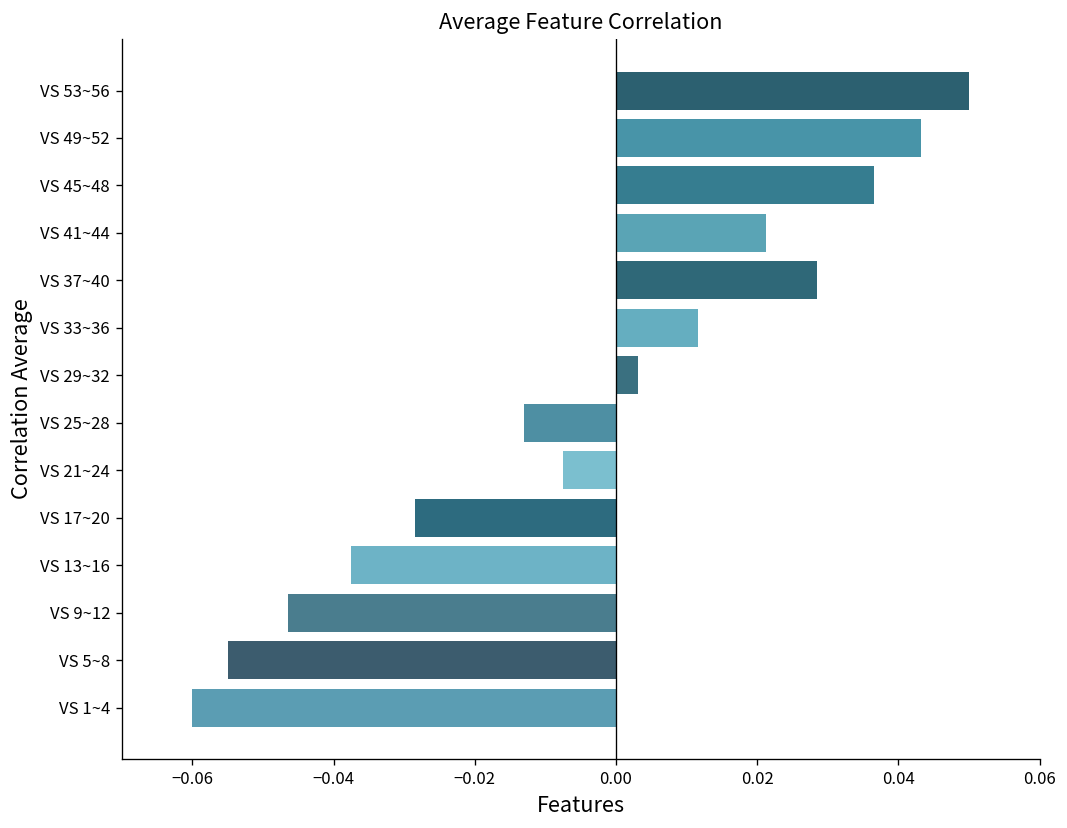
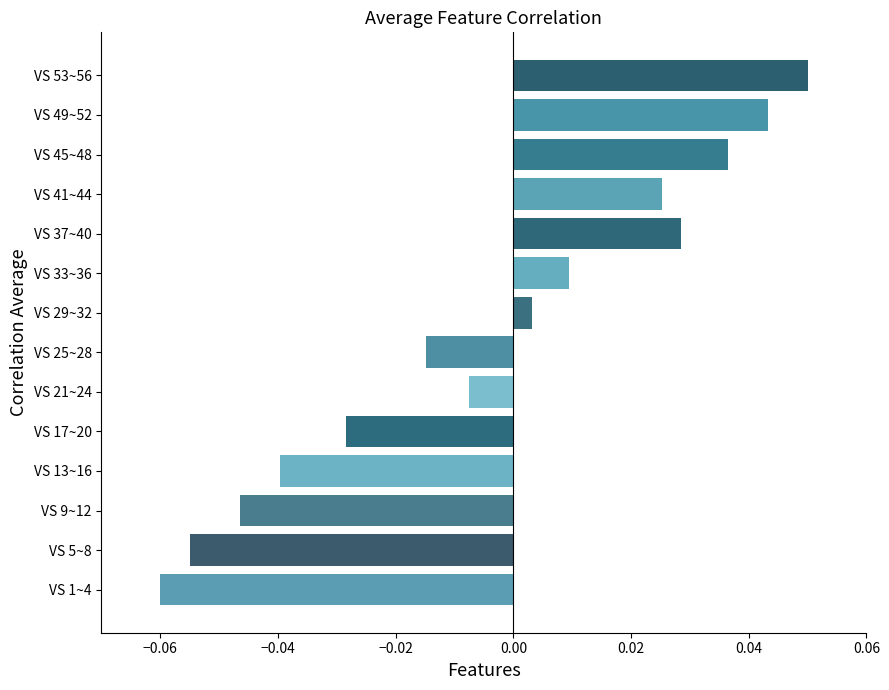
  {
    "VS 53~56": 0.050,
    "VS 49~52": 0.043,
    "VS 45~48": 0.036,
-   "VS 41~44": 0.021,
+   "VS 41~44": 0.025,
    "VS 37~40": 0.028,
-   "VS 33~36": 0.012,
+   "VS 33~36": 0.009,
    "VS 29~32": 0.003,
-   "VS 25~28": -0.013,
+   "VS 25~28": -0.015,
    "VS 21~24": -0.008,
    "VS 17~20": -0.028,
-   "VS 13~16": -0.038,
+   "VS 13~16": -0.040,
    "VS 9~12": -0.046,
    "VS 5~8": -0.055,
    "VS 1~4": -0.060
  }
